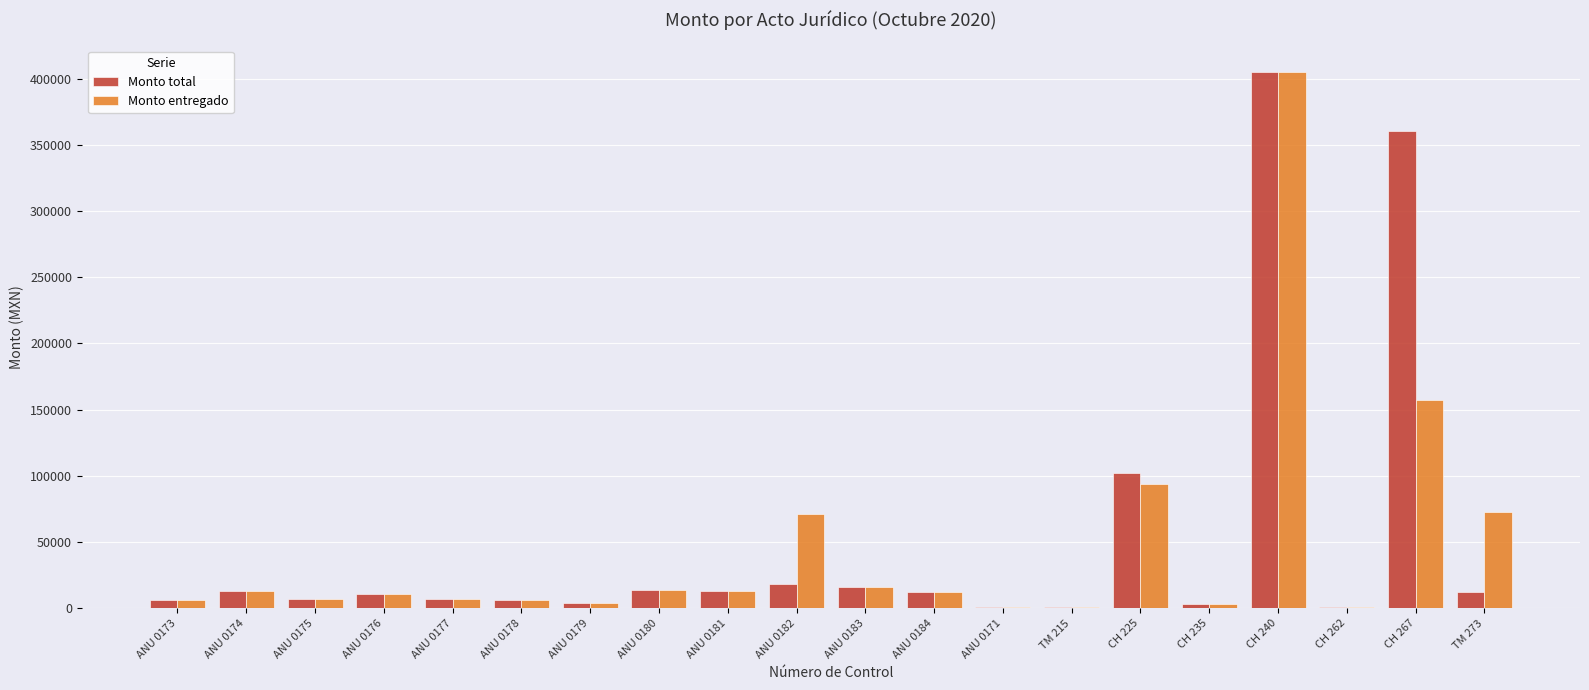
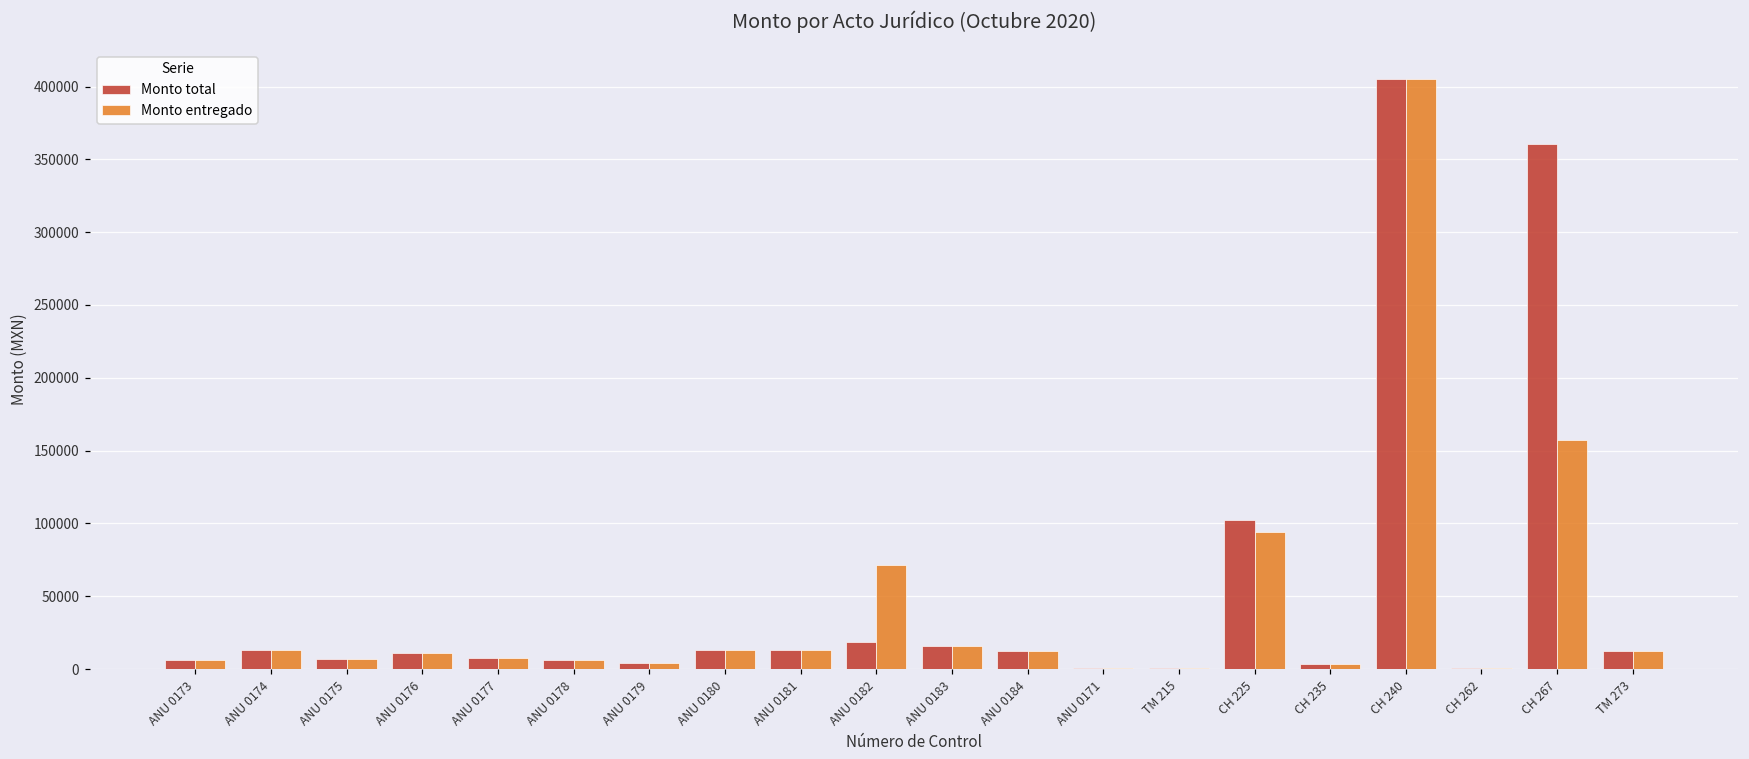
  {
    "Monto total": {
      "ANU 0173": 6000,
      "ANU 0174": 13000,
      "ANU 0175": 7000,
      "ANU 0176": 11000,
      "ANU 0177": 7000,
      "ANU 0178": 6000,
      "ANU 0179": 4000,
      "ANU 0180": 13000,
      "ANU 0181": 13000,
      "ANU 0182": 19000,
      "ANU 0183": 16000,
      "ANU 0184": 12000,
      "CH 225": 102000,
      "CH 235": 3000,
      "CH 240": 405000,
      "CH 267": 360000,
      "TM 273": 13000
    },
    "Monto entregado": {
      "ANU 0173": 6000,
      "ANU 0174": 13000,
      "ANU 0175": 7000,
      "ANU 0176": 11000,
      "ANU 0177": 7000,
      "ANU 0178": 6000,
      "ANU 0179": 4000,
      "ANU 0180": 13000,
      "ANU 0181": 13000,
      "ANU 0182": 72000,
      "ANU 0183": 16000,
      "ANU 0184": 12000,
      "CH 225": 94000,
      "CH 235": 3000,
      "CH 240": 405000,
      "CH 267": 157000,
-     "TM 273": 72000
+     "TM 273": 13000
    }
  }
